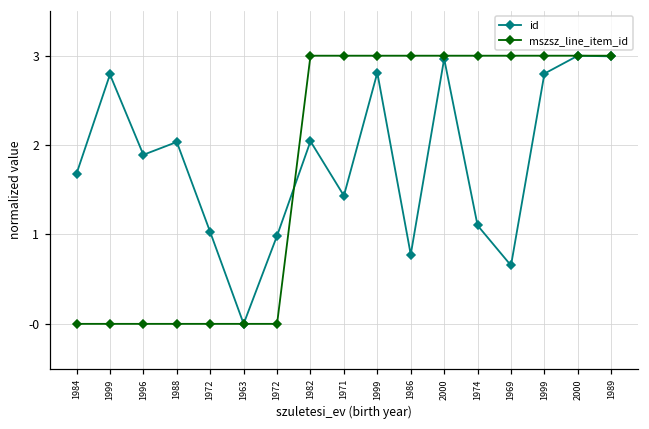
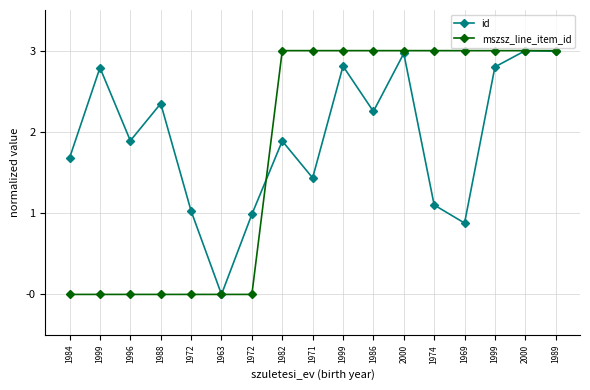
  {
    "id": {
      "1984": 1.7,
      "1996": 1.9,
-     "1988": 2.0,
-     "1982": 2.0,
+     "1988": 2.3,
+     "1982": 1.9,
      "1971": 1.4,
-     "1986": 0.8,
+     "1986": 2.3,
      "1974": 1.1,
-     "1969": 0.7
+     "1969": 0.9
    },
    "mszsz_line_item_id": {
      "1984": 0.0,
      "1996": 0.0,
      "1988": 0.0,
      "1982": 3.0,
      "1971": 3.0,
      "1986": 3.0,
      "1974": 3.0,
      "1969": 3.0
    }
  }
